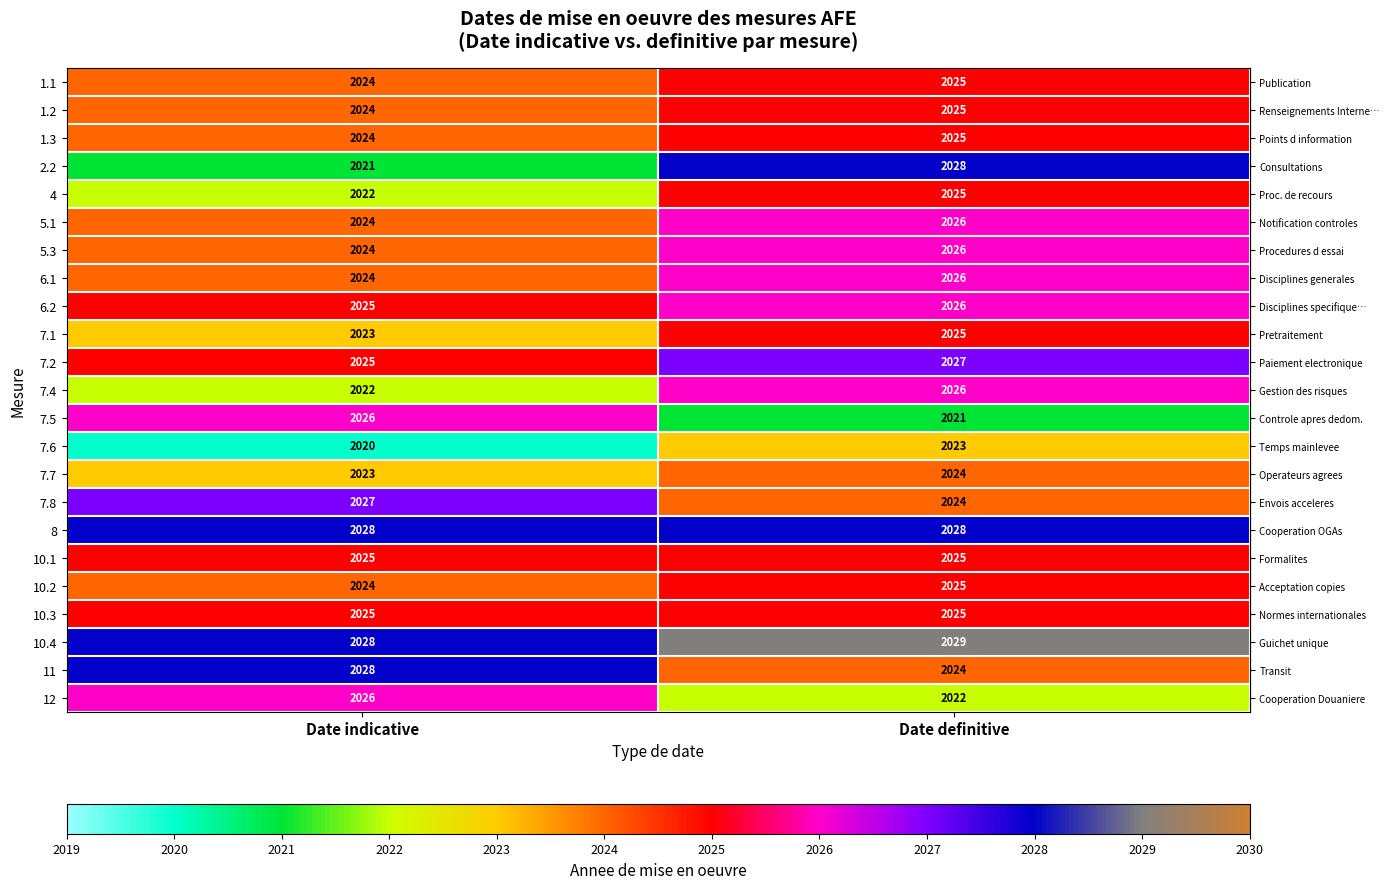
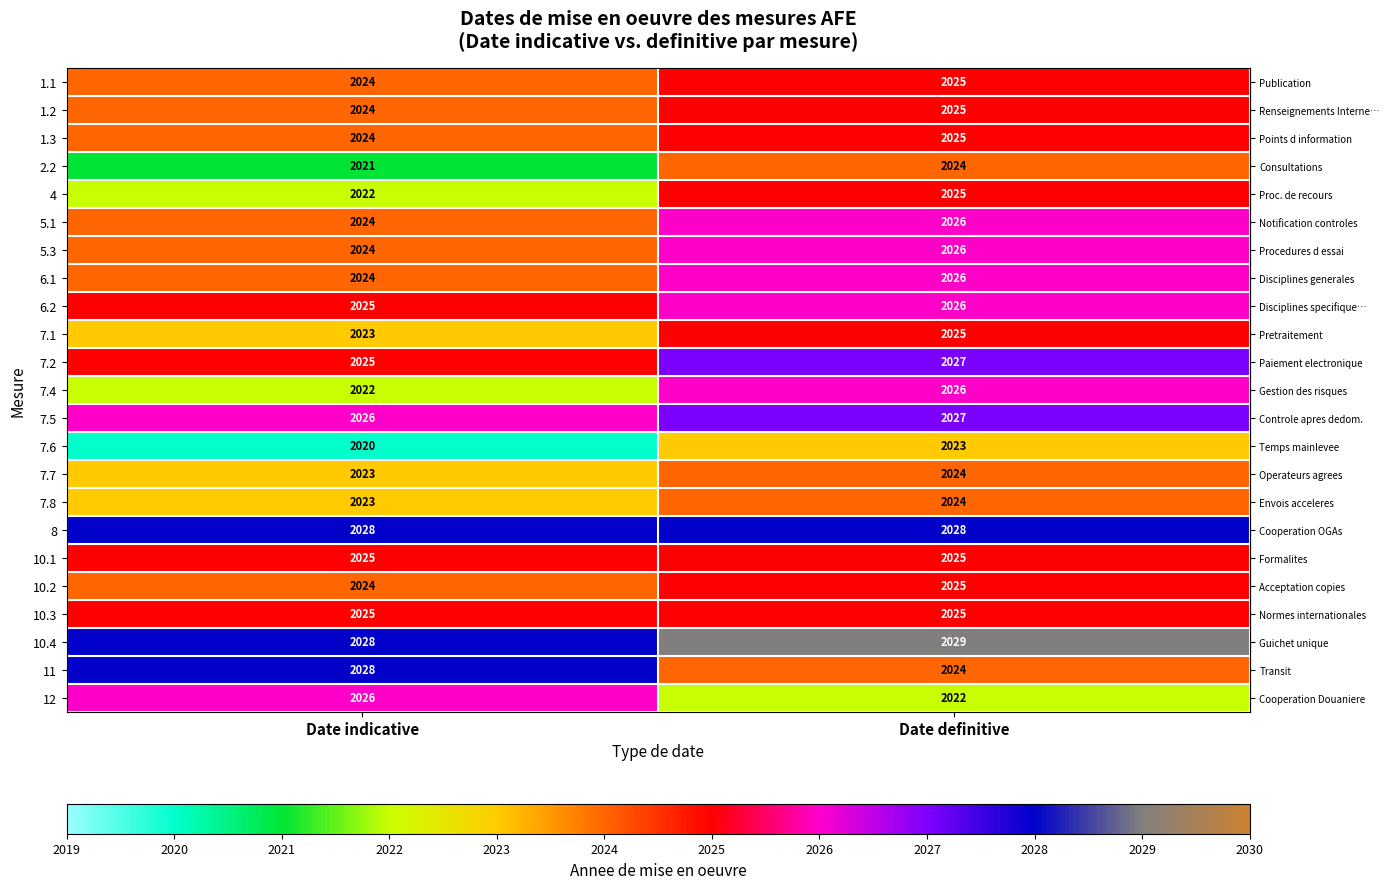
  {
    "1.1": {
      "Date indicative": 2024,
      "Date definitive": 2025
    },
    "1.2": {
      "Date indicative": 2024,
      "Date definitive": 2025
    },
    "1.3": {
      "Date indicative": 2024,
      "Date definitive": 2025
    },
    "2.2": {
      "Date indicative": 2021,
-     "Date definitive": 2028
+     "Date definitive": 2024
    },
    "4": {
      "Date indicative": 2022,
      "Date definitive": 2025
    },
    "5.1": {
      "Date indicative": 2024,
      "Date definitive": 2026
    },
    "5.3": {
      "Date indicative": 2024,
      "Date definitive": 2026
    },
    "6.1": {
      "Date indicative": 2024,
      "Date definitive": 2026
    },
    "6.2": {
      "Date indicative": 2025,
      "Date definitive": 2026
    },
    "7.1": {
      "Date indicative": 2023,
      "Date definitive": 2025
    },
    "7.2": {
      "Date indicative": 2025,
      "Date definitive": 2027
    },
    "7.4": {
      "Date indicative": 2022,
      "Date definitive": 2026
    },
    "7.5": {
      "Date indicative": 2026,
-     "Date definitive": 2021
+     "Date definitive": 2027
    },
    "7.6": {
      "Date indicative": 2020,
      "Date definitive": 2023
    },
    "7.7": {
      "Date indicative": 2023,
      "Date definitive": 2024
    },
    "7.8": {
-     "Date indicative": 2027,
+     "Date indicative": 2023,
      "Date definitive": 2024
    },
    "8": {
      "Date indicative": 2028,
      "Date definitive": 2028
    },
    "10.1": {
      "Date indicative": 2025,
      "Date definitive": 2025
    },
    "10.2": {
      "Date indicative": 2024,
      "Date definitive": 2025
    },
    "10.3": {
      "Date indicative": 2025,
      "Date definitive": 2025
    },
    "10.4": {
      "Date indicative": 2028,
      "Date definitive": 2029
    },
    "11": {
      "Date indicative": 2028,
      "Date definitive": 2024
    },
    "12": {
      "Date indicative": 2026,
      "Date definitive": 2022
    }
  }
